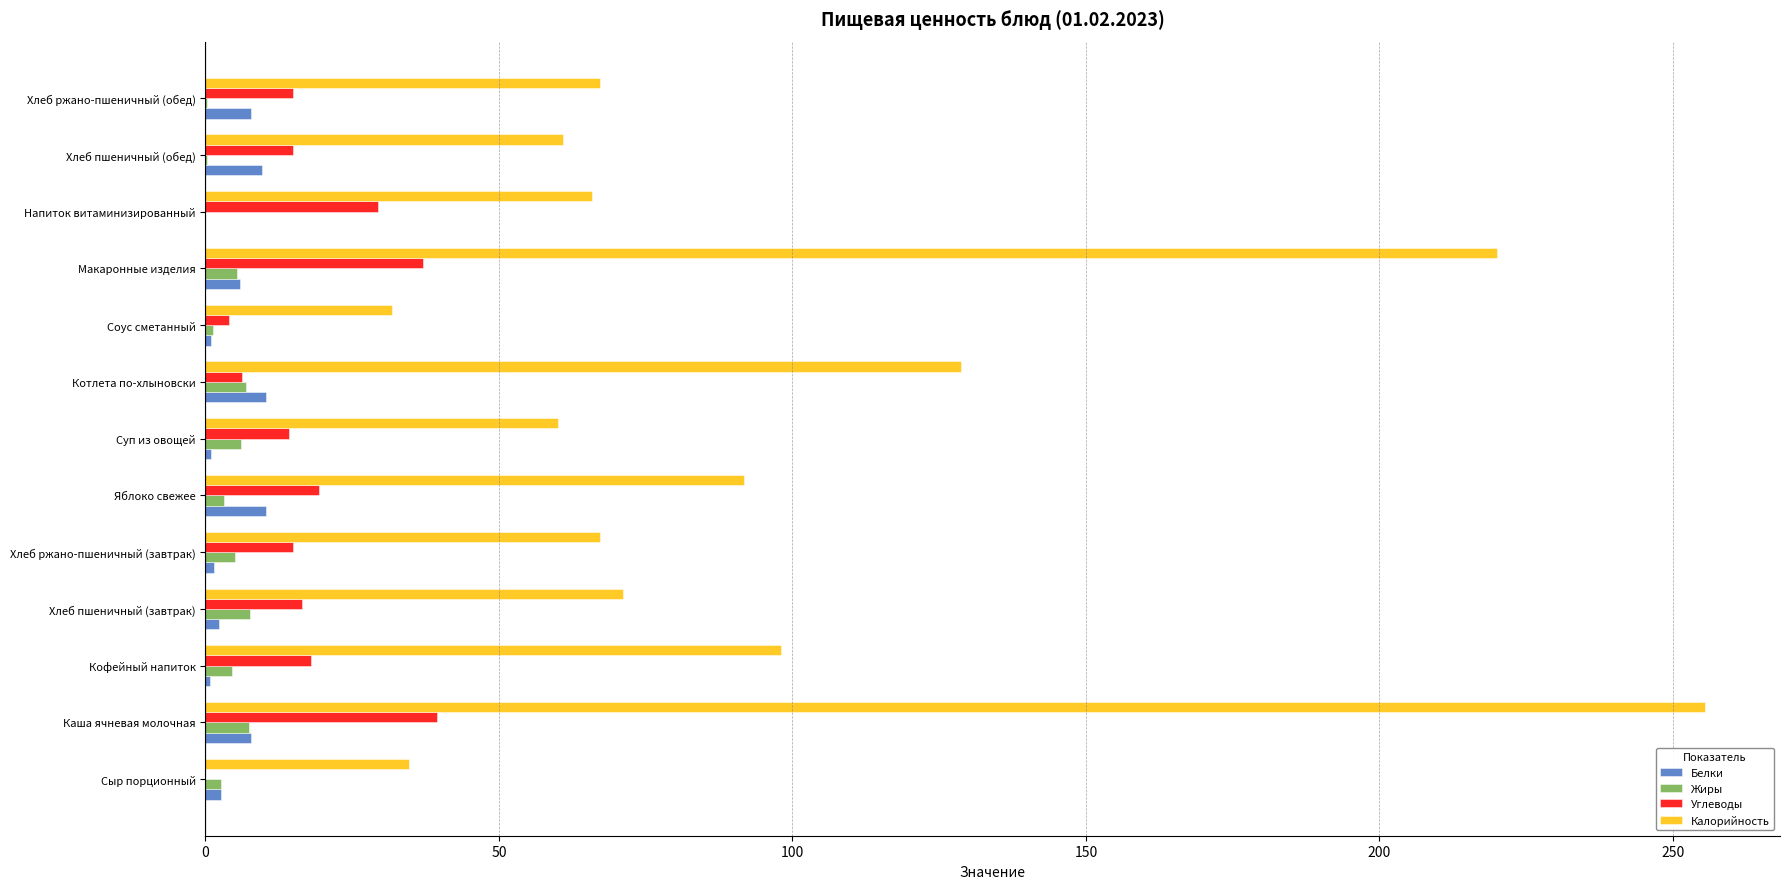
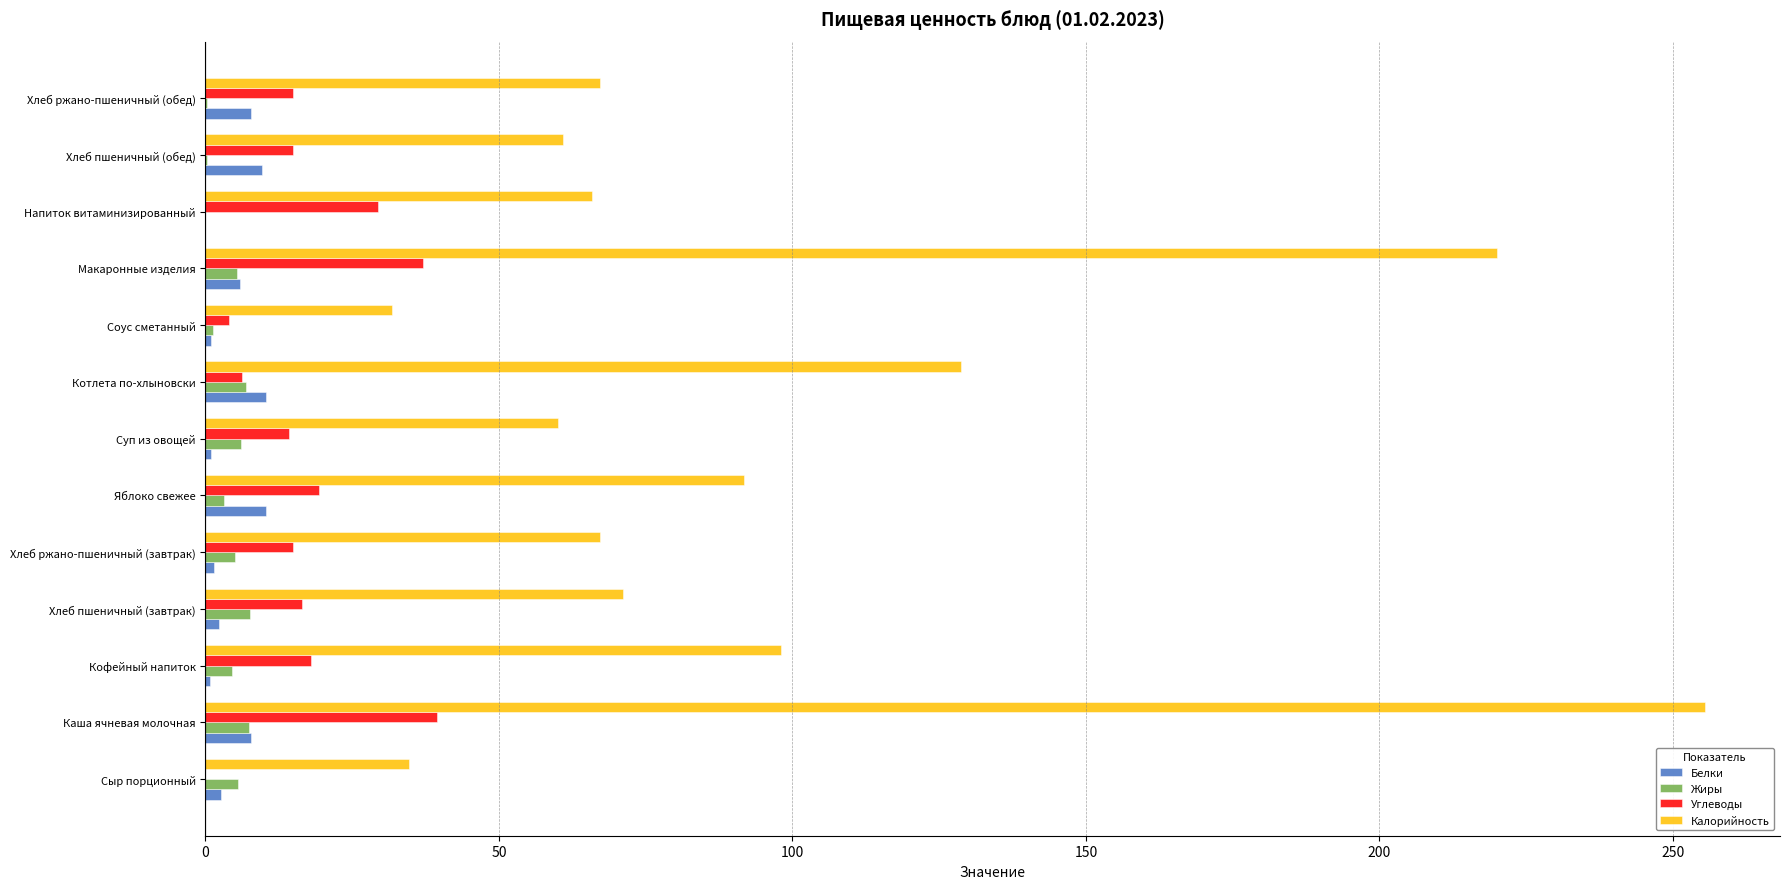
  {
    "Белки": {
      "Хлеб ржано-пшеничный (обед)": 8,
      "Хлеб пшеничный (обед)": 10,
      "Напиток витаминизированный": 0,
      "Макаронные изделия": 6,
      "Соус сметанный": 1,
      "Котлета по-хлыновски": 10,
      "Суп из овощей": 1,
      "Яблоко свежее": 10,
      "Хлеб ржано-пшеничный (завтрак)": 1,
      "Хлеб пшеничный (завтрак)": 2,
      "Кофейный напиток": 1,
      "Каша ячневая молочная": 8,
      "Сыр порционный": 3
    },
    "Жиры": {
      "Напиток витаминизированный": 0,
      "Макаронные изделия": 5,
      "Соус сметанный": 1,
      "Котлета по-хлыновски": 7,
      "Суп из овощей": 6,
      "Яблоко свежее": 3,
      "Хлеб ржано-пшеничный (завтрак)": 5,
      "Хлеб пшеничный (завтрак)": 8,
      "Кофейный напиток": 5,
      "Каша ячневая молочная": 7,
-     "Сыр порционный": 3
+     "Сыр порционный": 6
    },
    "Углеводы": {
      "Хлеб ржано-пшеничный (обед)": 15,
      "Хлеб пшеничный (обед)": 15,
      "Напиток витаминизированный": 29,
      "Макаронные изделия": 37,
      "Соус сметанный": 4,
      "Котлета по-хлыновски": 6,
      "Суп из овощей": 14,
      "Яблоко свежее": 19,
      "Хлеб ржано-пшеничный (завтрак)": 15,
      "Хлеб пшеничный (завтрак)": 16,
      "Кофейный напиток": 18,
      "Каша ячневая молочная": 39,
      "Сыр порционный": 0
    },
    "Калорийность": {
      "Хлеб ржано-пшеничный (обед)": 67,
      "Хлеб пшеничный (обед)": 61,
      "Напиток витаминизированный": 66,
      "Макаронные изделия": 220,
      "Соус сметанный": 32,
      "Котлета по-хлыновски": 129,
      "Суп из овощей": 60,
      "Яблоко свежее": 92,
      "Хлеб ржано-пшеничный (завтрак)": 67,
      "Хлеб пшеничный (завтрак)": 71,
      "Кофейный напиток": 98,
      "Каша ячневая молочная": 255,
      "Сыр порционный": 35
    }
  }
